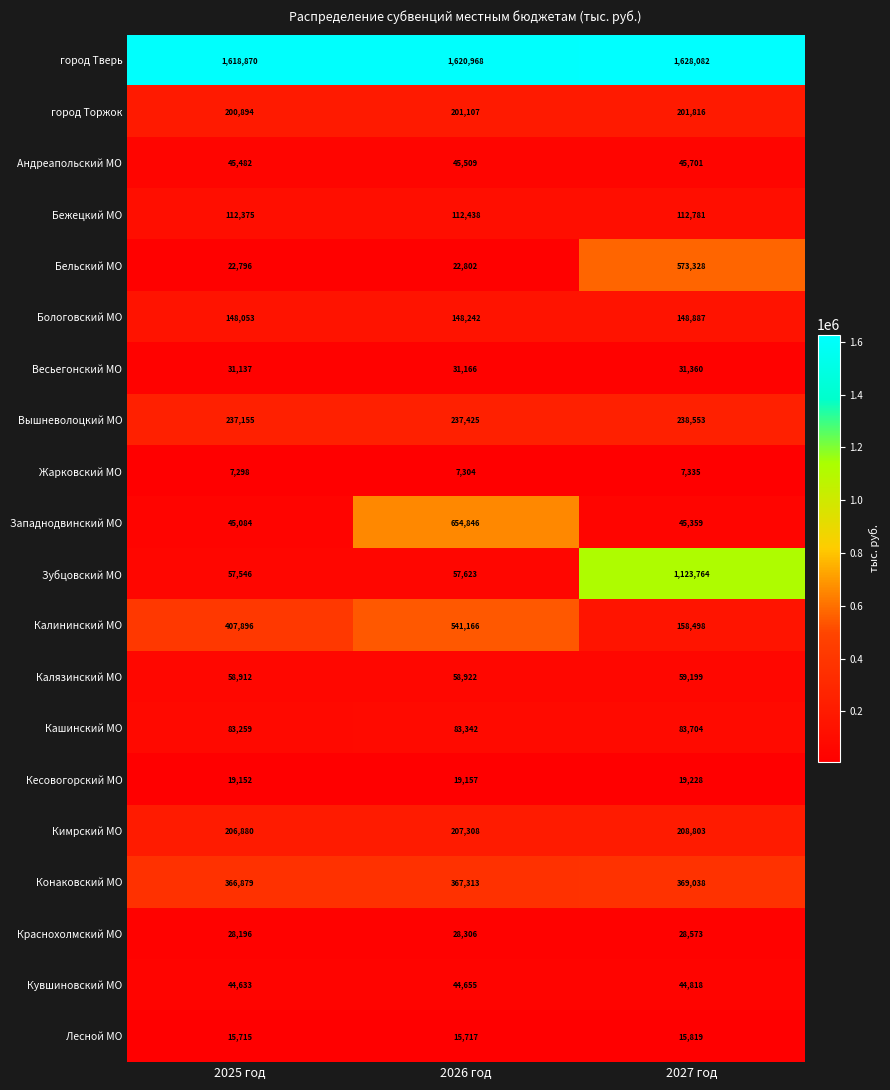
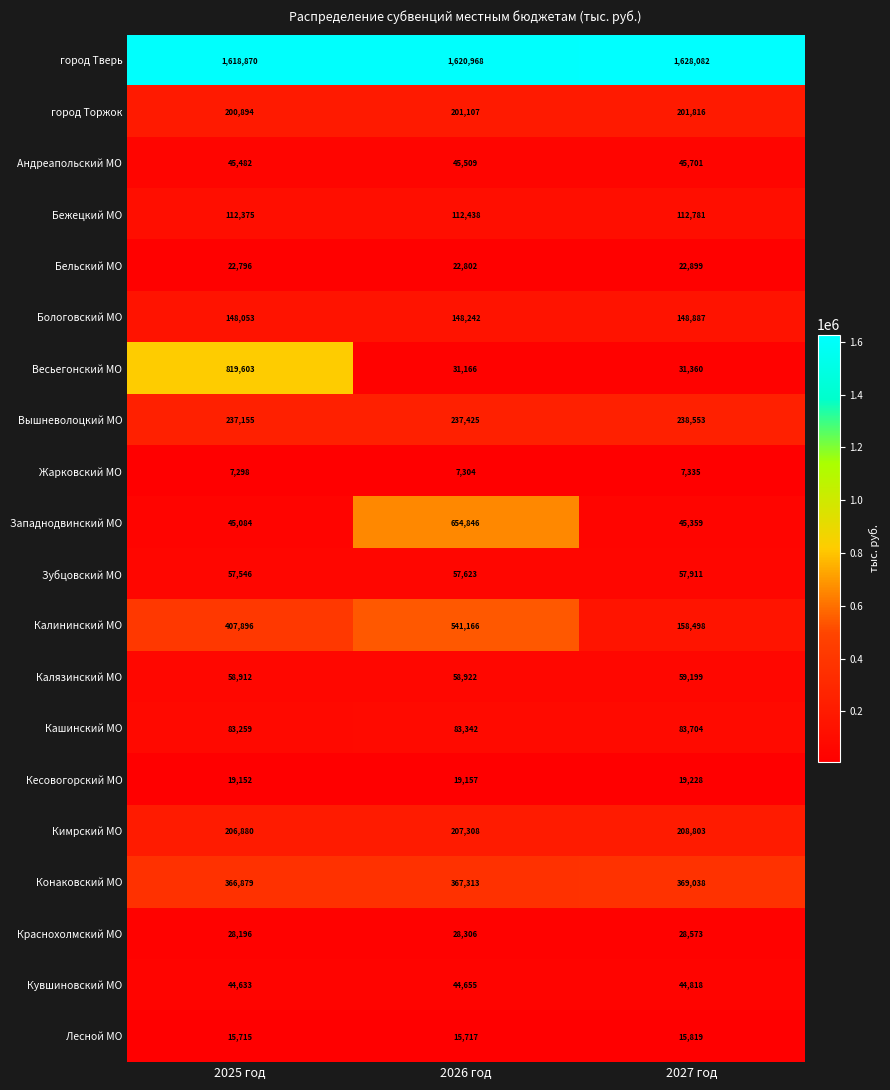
  {
    "город Тверь": {
      "2025 год": "1,618,870",
      "2026 год": "1,620,968",
      "2027 год": "1,628,082"
    },
    "город Торжок": {
      "2025 год": "200,894",
      "2026 год": "201,107",
      "2027 год": "201,816"
    },
    "Андреапольский МО": {
      "2025 год": "45,482",
      "2026 год": "45,509",
      "2027 год": "45,701"
    },
    "Бежецкий МО": {
      "2025 год": "112,375",
      "2026 год": "112,438",
      "2027 год": "112,781"
    },
    "Бельский МО": {
      "2025 год": "22,796",
      "2026 год": "22,802",
-     "2027 год": "573,328"
+     "2027 год": "22,899"
    },
    "Бологовский МО": {
      "2025 год": "148,053",
      "2026 год": "148,242",
      "2027 год": "148,887"
    },
    "Весьегонский МО": {
-     "2025 год": "31,137",
+     "2025 год": "819,603",
      "2026 год": "31,166",
      "2027 год": "31,360"
    },
    "Вышневолоцкий МО": {
      "2025 год": "237,155",
      "2026 год": "237,425",
      "2027 год": "238,553"
    },
    "Жарковский МО": {
      "2025 год": "7,298",
      "2026 год": "7,304",
      "2027 год": "7,335"
    },
    "Западнодвинский МО": {
      "2025 год": "45,084",
      "2026 год": "654,846",
      "2027 год": "45,359"
    },
    "Зубцовский МО": {
      "2025 год": "57,546",
      "2026 год": "57,623",
-     "2027 год": "1,123,764"
+     "2027 год": "57,911"
    },
    "Калининский МО": {
      "2025 год": "407,896",
      "2026 год": "541,166",
      "2027 год": "158,498"
    },
    "Калязинский МО": {
      "2025 год": "58,912",
      "2026 год": "58,922",
      "2027 год": "59,199"
    },
    "Кашинский МО": {
      "2025 год": "83,259",
      "2026 год": "83,342",
      "2027 год": "83,704"
    },
    "Кесовогорский МО": {
      "2025 год": "19,152",
      "2026 год": "19,157",
      "2027 год": "19,228"
    },
    "Кимрский МО": {
      "2025 год": "206,880",
      "2026 год": "207,308",
      "2027 год": "208,803"
    },
    "Конаковский МО": {
      "2025 год": "366,879",
      "2026 год": "367,313",
      "2027 год": "369,038"
    },
    "Краснохолмский МО": {
      "2025 год": "28,196",
      "2026 год": "28,306",
      "2027 год": "28,573"
    },
    "Кувшиновский МО": {
      "2025 год": "44,633",
      "2026 год": "44,655",
      "2027 год": "44,818"
    },
    "Лесной МО": {
      "2025 год": "15,715",
      "2026 год": "15,717",
      "2027 год": "15,819"
    }
  }
